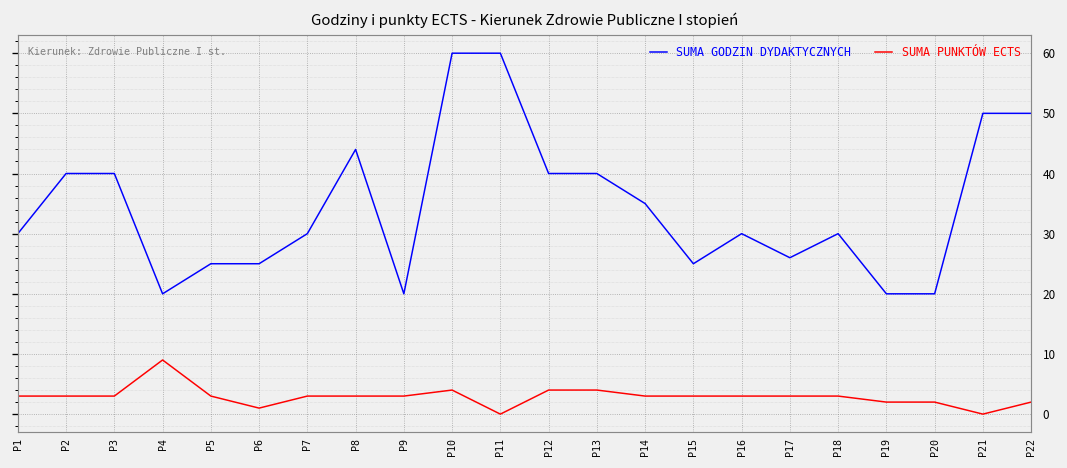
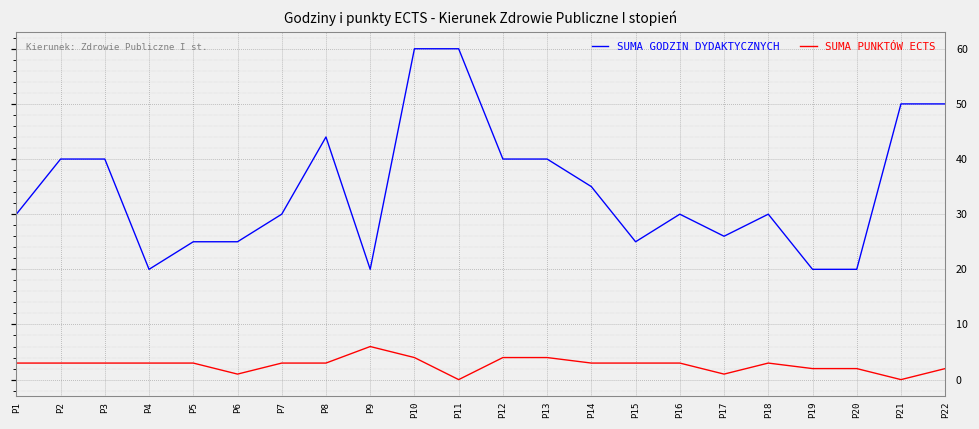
  {
    "SUMA GODZIN DYDAKTYCZNYCH": {
      "P1": 30,
      "P2": 40,
      "P3": 40,
      "P4": 20,
      "P5": 25,
      "P6": 25,
      "P7": 30,
      "P8": 44,
      "P9": 20,
      "P10": 60,
      "P11": 60,
      "P12": 40,
      "P13": 40,
      "P14": 35,
      "P15": 25,
      "P16": 30,
      "P17": 26,
      "P18": 30,
      "P19": 20,
      "P20": 20,
      "P21": 50,
      "P22": 50
    },
    "SUMA PUNKTÓW ECTS": {
      "P1": 3,
      "P2": 3,
      "P3": 3,
-     "P4": 9,
+     "P4": 3,
      "P5": 3,
      "P6": 1,
      "P7": 3,
      "P8": 3,
-     "P9": 3,
+     "P9": 6,
      "P10": 4,
      "P11": 0,
      "P12": 4,
      "P13": 4,
      "P14": 3,
      "P15": 3,
      "P16": 3,
-     "P17": 3,
+     "P17": 1,
      "P18": 3,
      "P19": 2,
      "P20": 2,
      "P21": 0,
      "P22": 2
    }
  }
